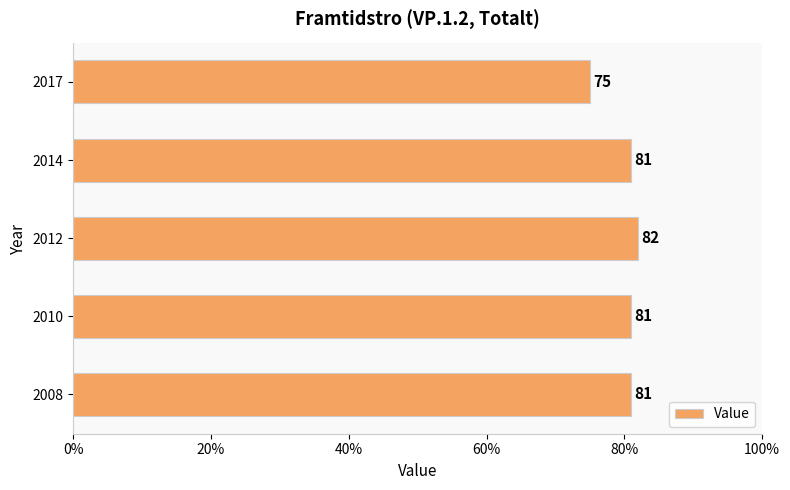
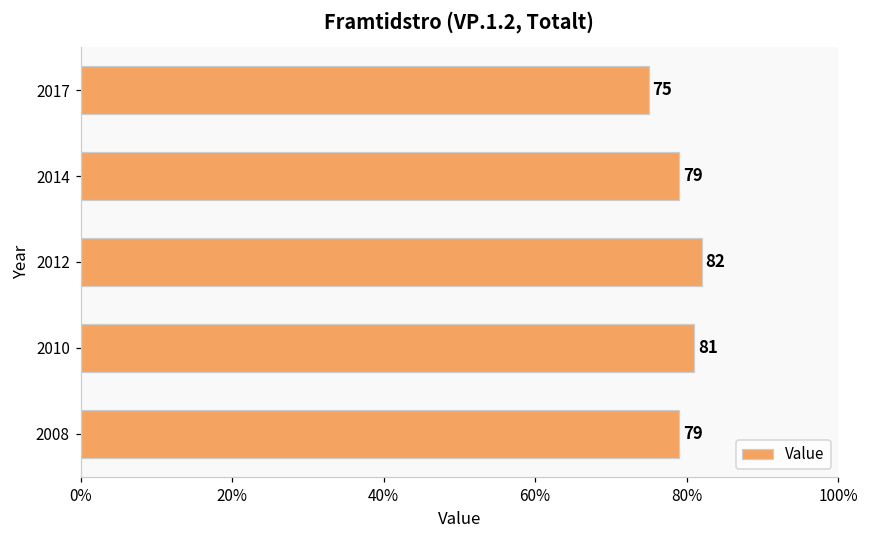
  {
    "2017": 75,
-   "2014": 81,
+   "2014": 79,
    "2012": 82,
    "2010": 81,
-   "2008": 81
+   "2008": 79
  }
